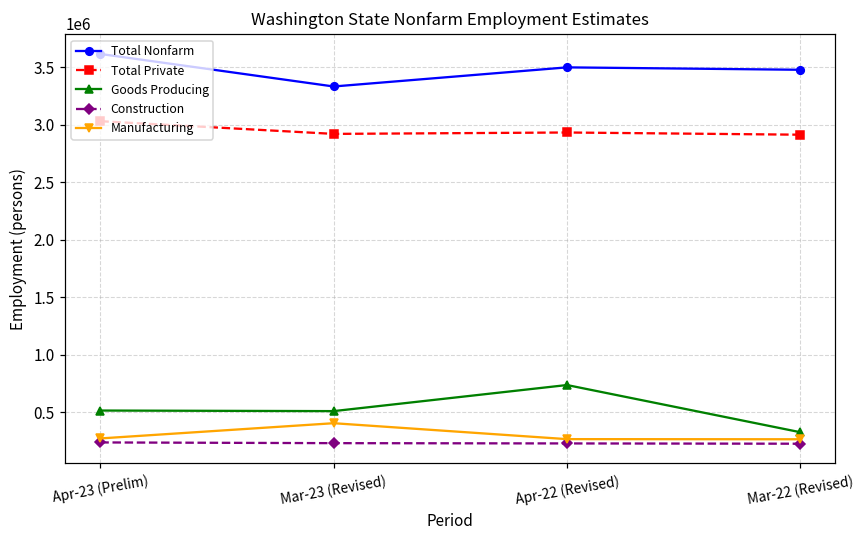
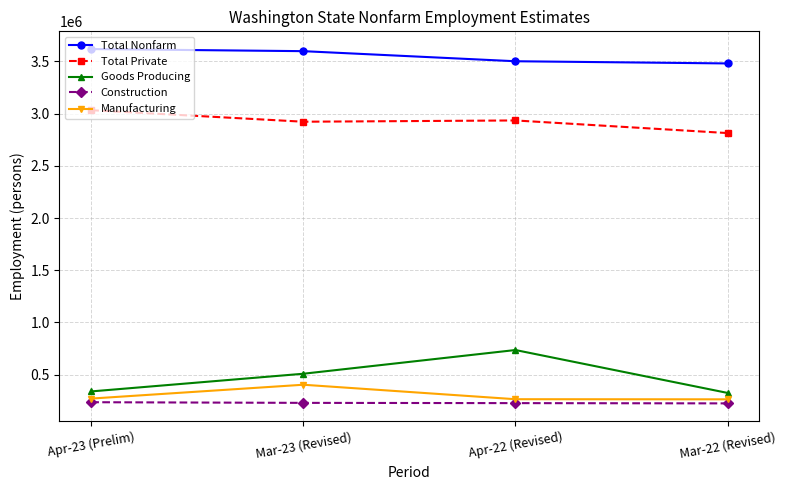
  {
    "Total Nonfarm": {
-     "Mar-23 (Revised)": 3330000,
+     "Mar-23 (Revised)": 3600000,
      "Apr-22 (Revised)": 3500000,
      "Mar-22 (Revised)": 3480000
    },
    "Total Private": {
      "Mar-23 (Revised)": 2920000,
      "Apr-22 (Revised)": 2930000,
-     "Mar-22 (Revised)": 2910000
+     "Mar-22 (Revised)": 2810000
    },
    "Goods Producing": {
-     "Apr-23 (Prelim)": 510000,
+     "Apr-23 (Prelim)": 340000,
      "Mar-23 (Revised)": 510000,
      "Apr-22 (Revised)": 740000,
      "Mar-22 (Revised)": 330000
    },
    "Construction": {
      "Apr-23 (Prelim)": 240000,
      "Mar-23 (Revised)": 230000,
      "Apr-22 (Revised)": 230000,
      "Mar-22 (Revised)": 230000
    },
    "Manufacturing": {
      "Apr-23 (Prelim)": 270000,
      "Mar-23 (Revised)": 400000,
      "Apr-22 (Revised)": 270000,
      "Mar-22 (Revised)": 260000
    }
  }
